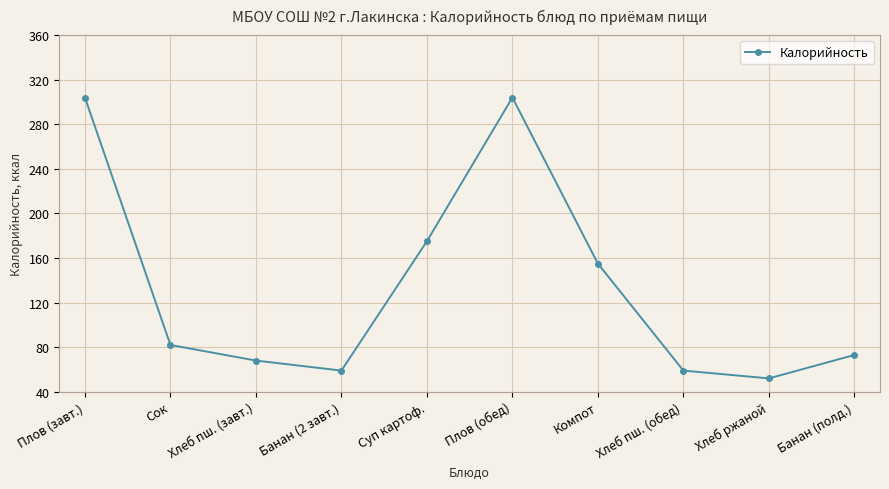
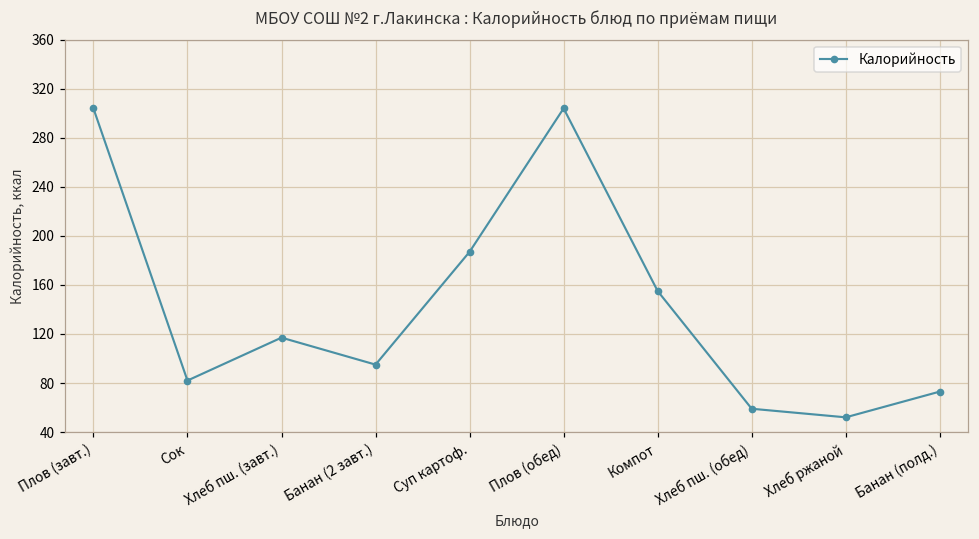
  {
    "Плов (завт.)": 304,
    "Сок": 82,
-   "Хлеб пш. (завт.)": 68,
-   "Банан (2 завт.)": 59,
-   "Суп картоф.": 175,
+   "Хлеб пш. (завт.)": 117,
+   "Банан (2 завт.)": 95,
+   "Суп картоф.": 187,
    "Плов (обед)": 304,
    "Компот": 155,
    "Хлеб пш. (обед)": 59,
    "Хлеб ржаной": 52,
    "Банан (полд.)": 73
  }
